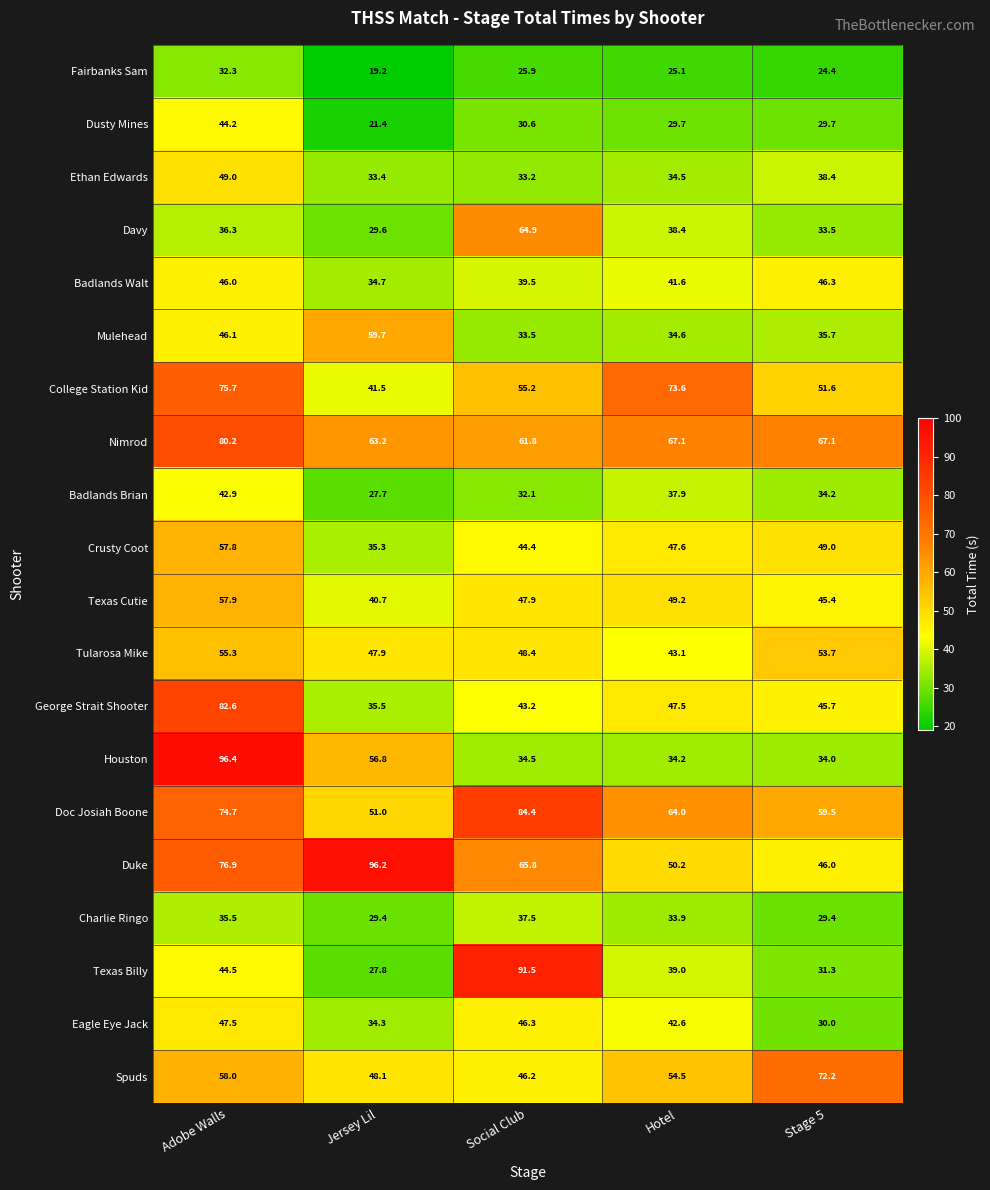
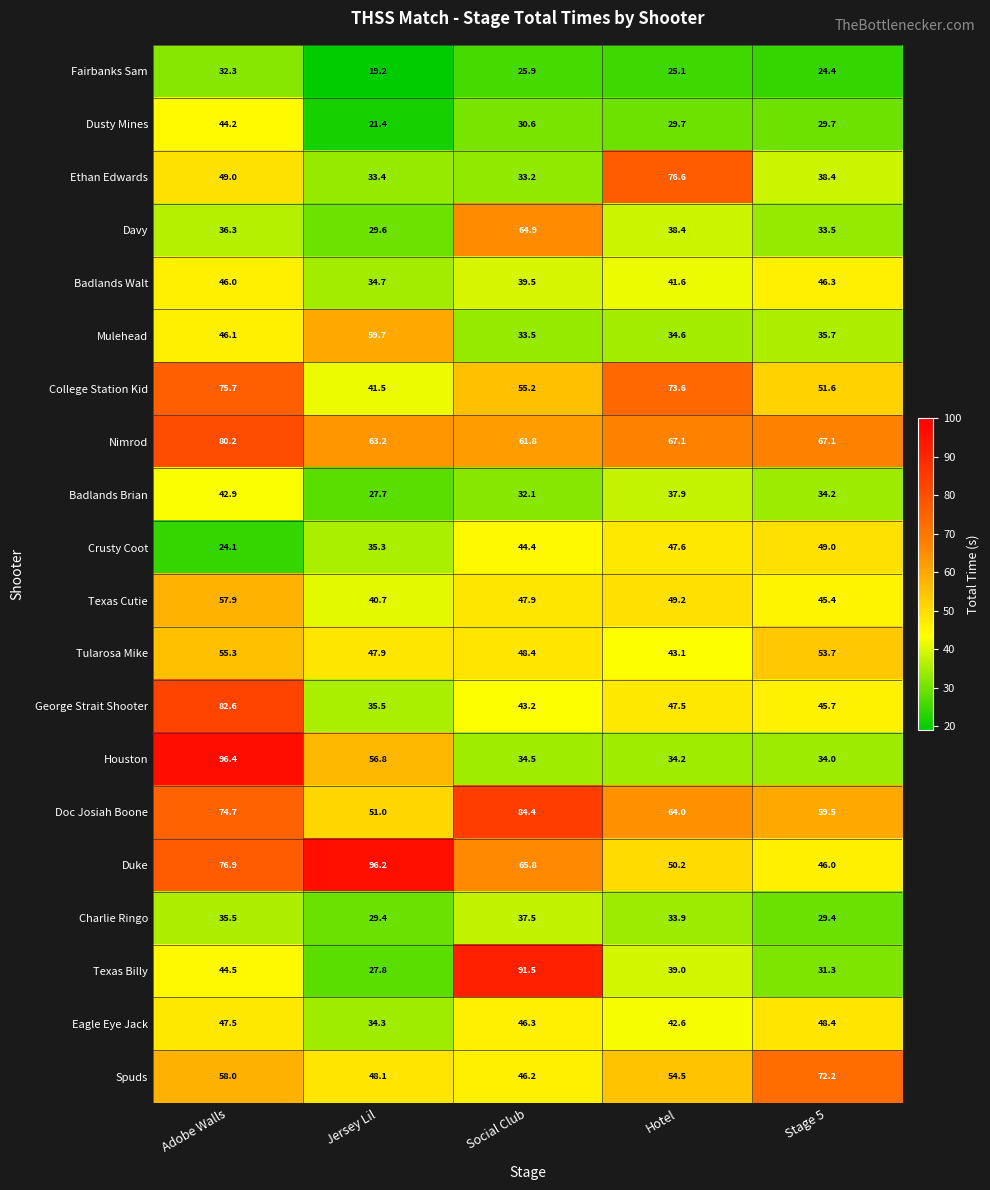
  {
    "Fairbanks Sam": {
      "Adobe Walls": 32.3,
      "Jersey Lil": 19.2,
      "Social Club": 25.9,
      "Hotel": 25.1,
      "Stage 5": 24.4
    },
    "Dusty Mines": {
      "Adobe Walls": 44.2,
      "Jersey Lil": 21.4,
      "Social Club": 30.6,
      "Hotel": 29.7,
      "Stage 5": 29.7
    },
    "Ethan Edwards": {
      "Adobe Walls": 49.0,
      "Jersey Lil": 33.4,
      "Social Club": 33.2,
-     "Hotel": 34.5,
+     "Hotel": 76.6,
      "Stage 5": 38.4
    },
    "Davy": {
      "Adobe Walls": 36.3,
      "Jersey Lil": 29.6,
      "Social Club": 64.9,
      "Hotel": 38.4,
      "Stage 5": 33.5
    },
    "Badlands Walt": {
      "Adobe Walls": 46.0,
      "Jersey Lil": 34.7,
      "Social Club": 39.5,
      "Hotel": 41.6,
      "Stage 5": 46.3
    },
    "Mulehead": {
      "Adobe Walls": 46.1,
      "Jersey Lil": 59.7,
      "Social Club": 33.5,
      "Hotel": 34.6,
      "Stage 5": 35.7
    },
    "College Station Kid": {
      "Adobe Walls": 75.7,
      "Jersey Lil": 41.5,
      "Social Club": 55.2,
      "Hotel": 73.6,
      "Stage 5": 51.6
    },
    "Nimrod": {
      "Adobe Walls": 80.2,
      "Jersey Lil": 63.2,
      "Social Club": 61.8,
      "Hotel": 67.1,
      "Stage 5": 67.1
    },
    "Badlands Brian": {
      "Adobe Walls": 42.9,
      "Jersey Lil": 27.7,
      "Social Club": 32.1,
      "Hotel": 37.9,
      "Stage 5": 34.2
    },
    "Crusty Coot": {
-     "Adobe Walls": 57.8,
+     "Adobe Walls": 24.1,
      "Jersey Lil": 35.3,
      "Social Club": 44.4,
      "Hotel": 47.6,
      "Stage 5": 49.0
    },
    "Texas Cutie": {
      "Adobe Walls": 57.9,
      "Jersey Lil": 40.7,
      "Social Club": 47.9,
      "Hotel": 49.2,
      "Stage 5": 45.4
    },
    "Tularosa Mike": {
      "Adobe Walls": 55.3,
      "Jersey Lil": 47.9,
      "Social Club": 48.4,
      "Hotel": 43.1,
      "Stage 5": 53.7
    },
    "George Strait Shooter": {
      "Adobe Walls": 82.6,
      "Jersey Lil": 35.5,
      "Social Club": 43.2,
      "Hotel": 47.5,
      "Stage 5": 45.7
    },
    "Houston": {
      "Adobe Walls": 96.4,
      "Jersey Lil": 56.8,
      "Social Club": 34.5,
      "Hotel": 34.2,
      "Stage 5": 34.0
    },
    "Doc Josiah Boone": {
      "Adobe Walls": 74.7,
      "Jersey Lil": 51.0,
      "Social Club": 84.4,
      "Hotel": 64.0,
      "Stage 5": 59.5
    },
    "Duke": {
      "Adobe Walls": 76.9,
      "Jersey Lil": 96.2,
      "Social Club": 65.8,
      "Hotel": 50.2,
      "Stage 5": 46.0
    },
    "Charlie Ringo": {
      "Adobe Walls": 35.5,
      "Jersey Lil": 29.4,
      "Social Club": 37.5,
      "Hotel": 33.9,
      "Stage 5": 29.4
    },
    "Texas Billy": {
      "Adobe Walls": 44.5,
      "Jersey Lil": 27.8,
      "Social Club": 91.5,
      "Hotel": 39.0,
      "Stage 5": 31.3
    },
    "Eagle Eye Jack": {
      "Adobe Walls": 47.5,
      "Jersey Lil": 34.3,
      "Social Club": 46.3,
      "Hotel": 42.6,
-     "Stage 5": 30.0
+     "Stage 5": 48.4
    },
    "Spuds": {
      "Adobe Walls": 58.0,
      "Jersey Lil": 48.1,
      "Social Club": 46.2,
      "Hotel": 54.5,
      "Stage 5": 72.2
    }
  }
